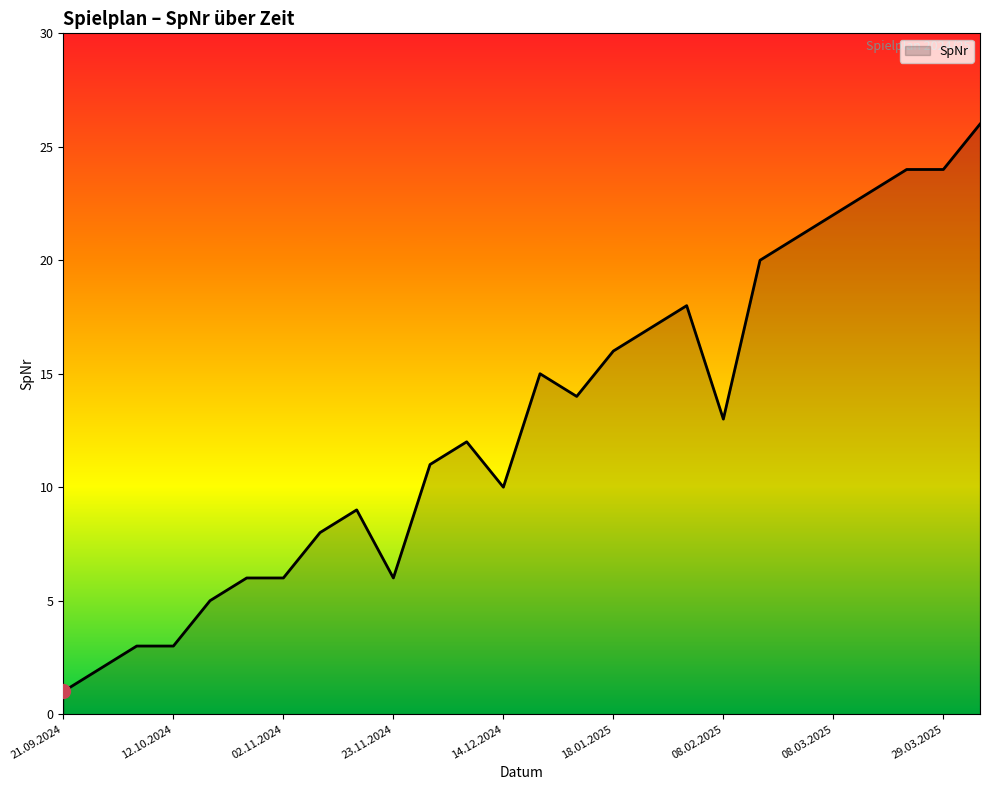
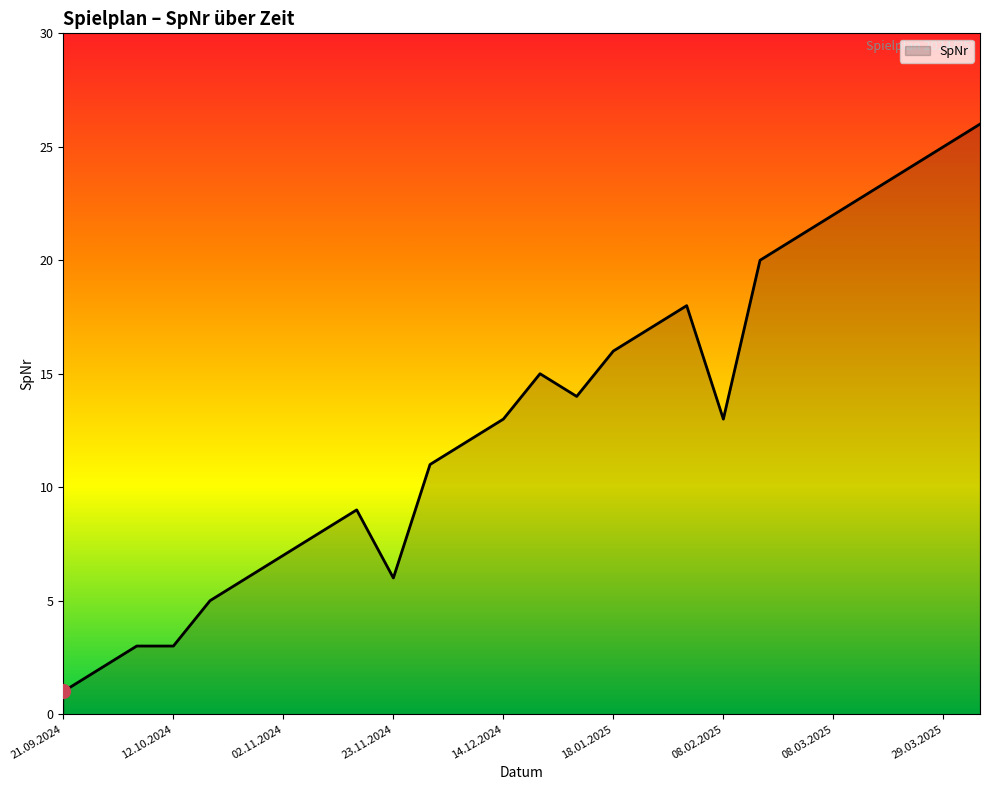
  {
    "SpNr": {
      "12.10.2024": 3,
-     "02.11.2024": 6,
+     "02.11.2024": 7,
      "23.11.2024": 6,
-     "14.12.2024": 10,
+     "14.12.2024": 13,
      "18.01.2025": 16,
      "08.02.2025": 13,
      "08.03.2025": 22,
-     "29.03.2025": 24
+     "29.03.2025": 25
    }
  }
